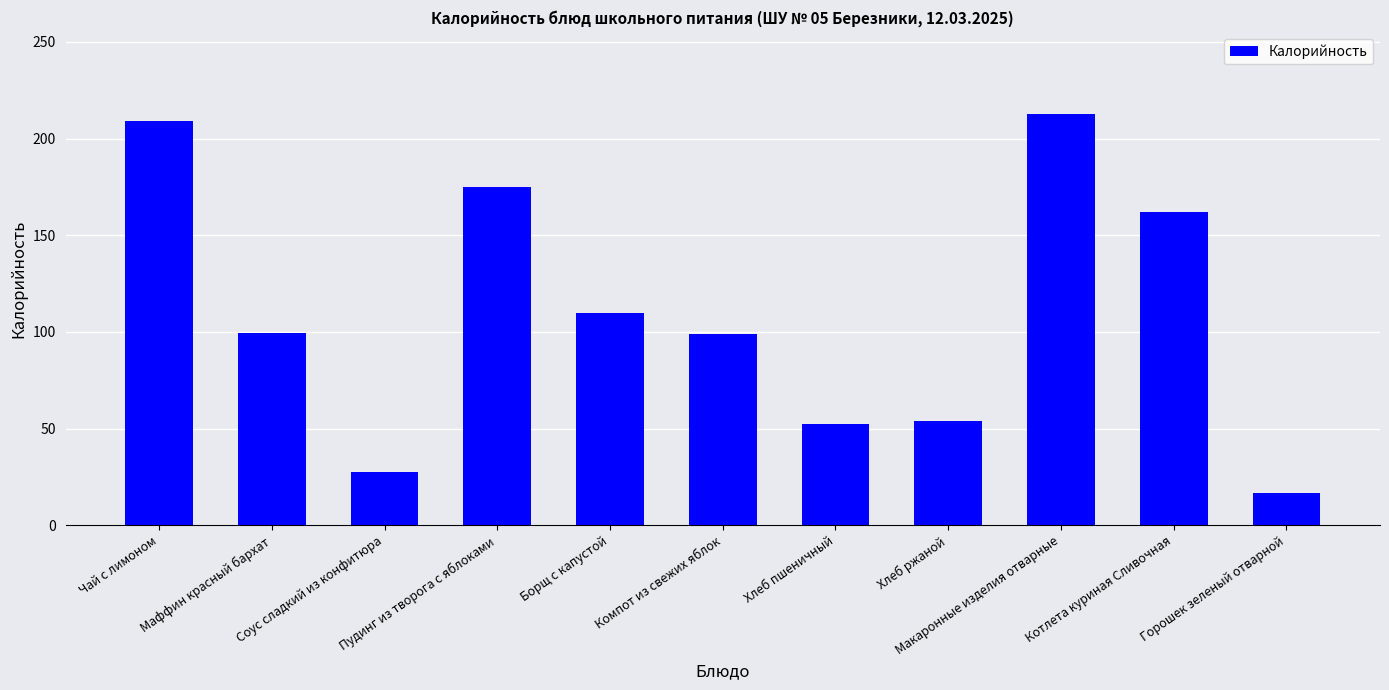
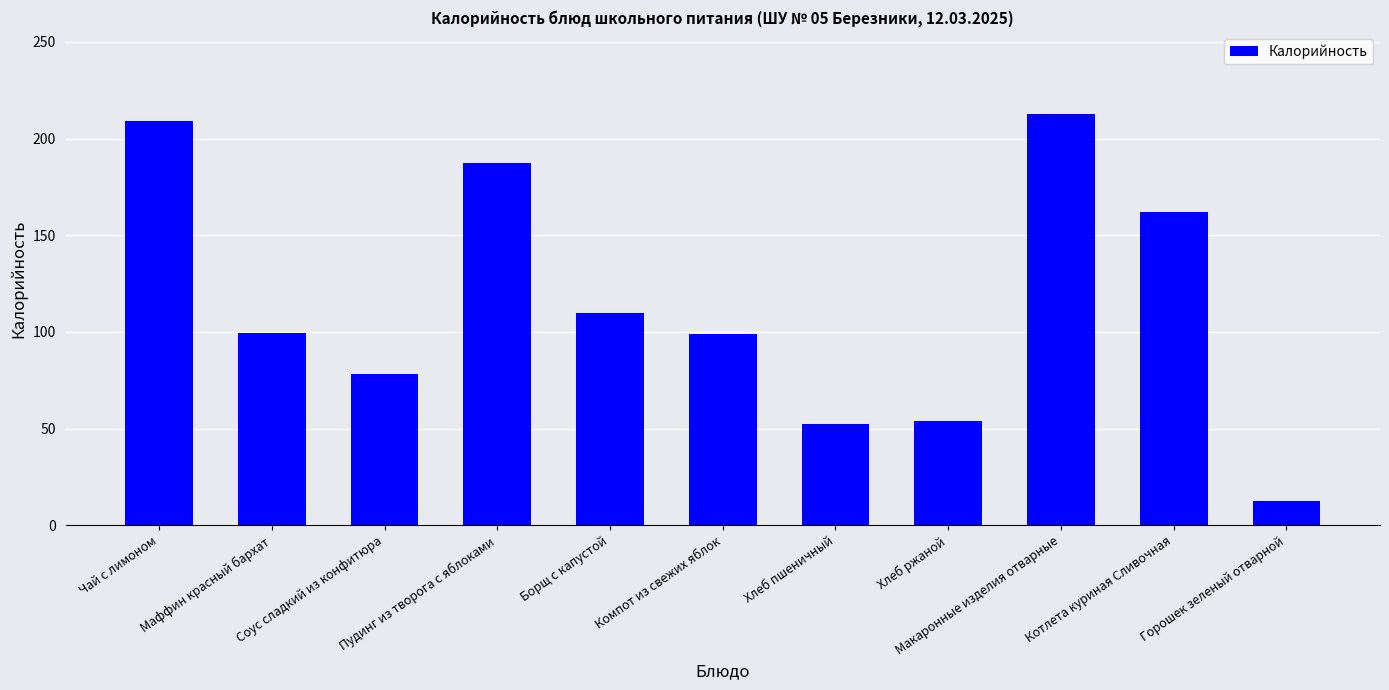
  {
    "Чай с лимоном": 209,
    "Маффин красный бархат": 99,
-   "Соус сладкий из конфитюра": 27,
-   "Пудинг из творога с яблоками": 175,
+   "Соус сладкий из конфитюра": 78,
+   "Пудинг из творога с яблоками": 188,
    "Борщ с капустой": 110,
    "Компот из свежих яблок": 99,
    "Хлеб пшеничный": 53,
    "Хлеб ржаной": 54,
    "Макаронные изделия отварные": 213,
    "Котлета куриная Сливочная": 162,
-   "Горошек зеленый отварной": 17
+   "Горошек зеленый отварной": 12
  }
